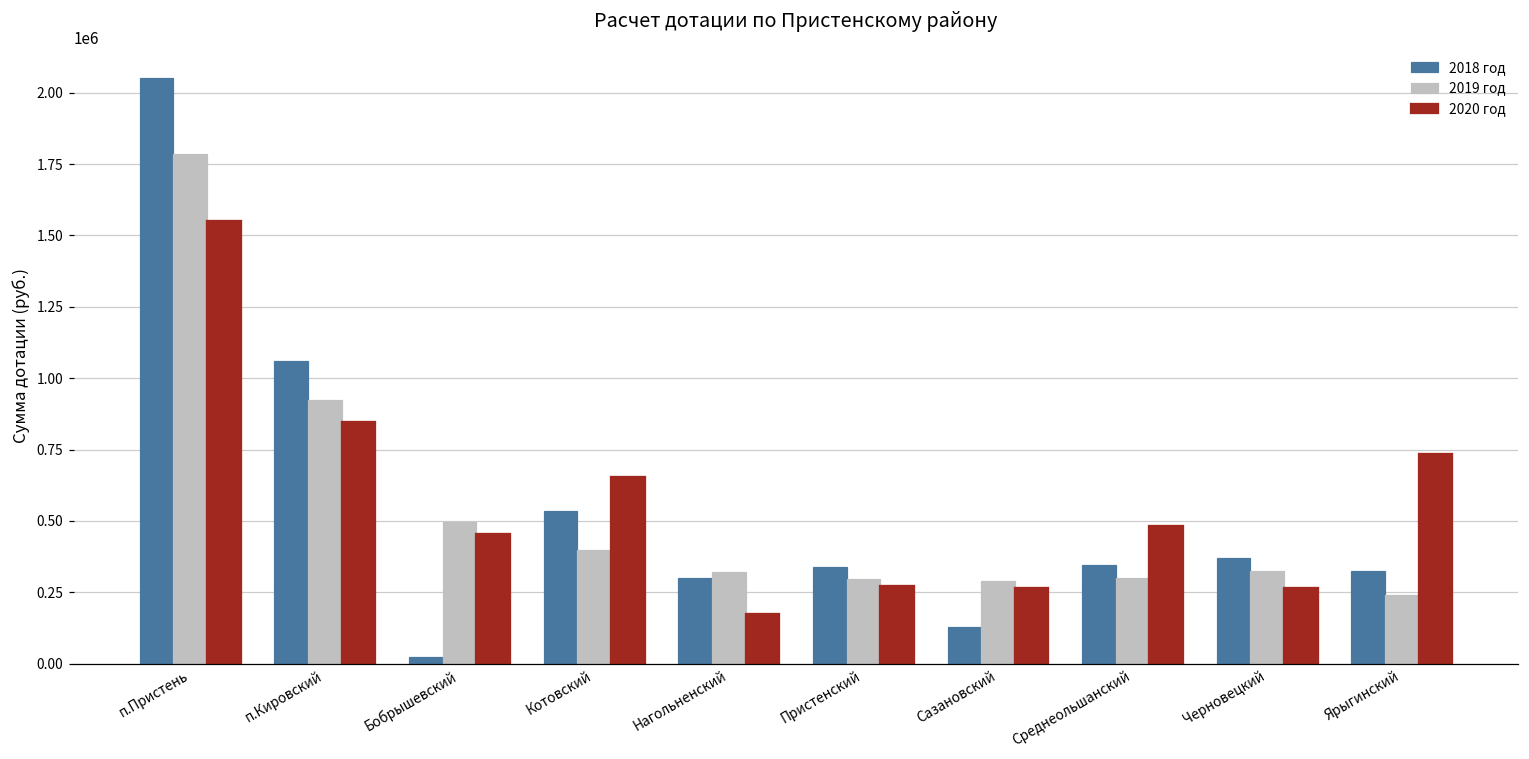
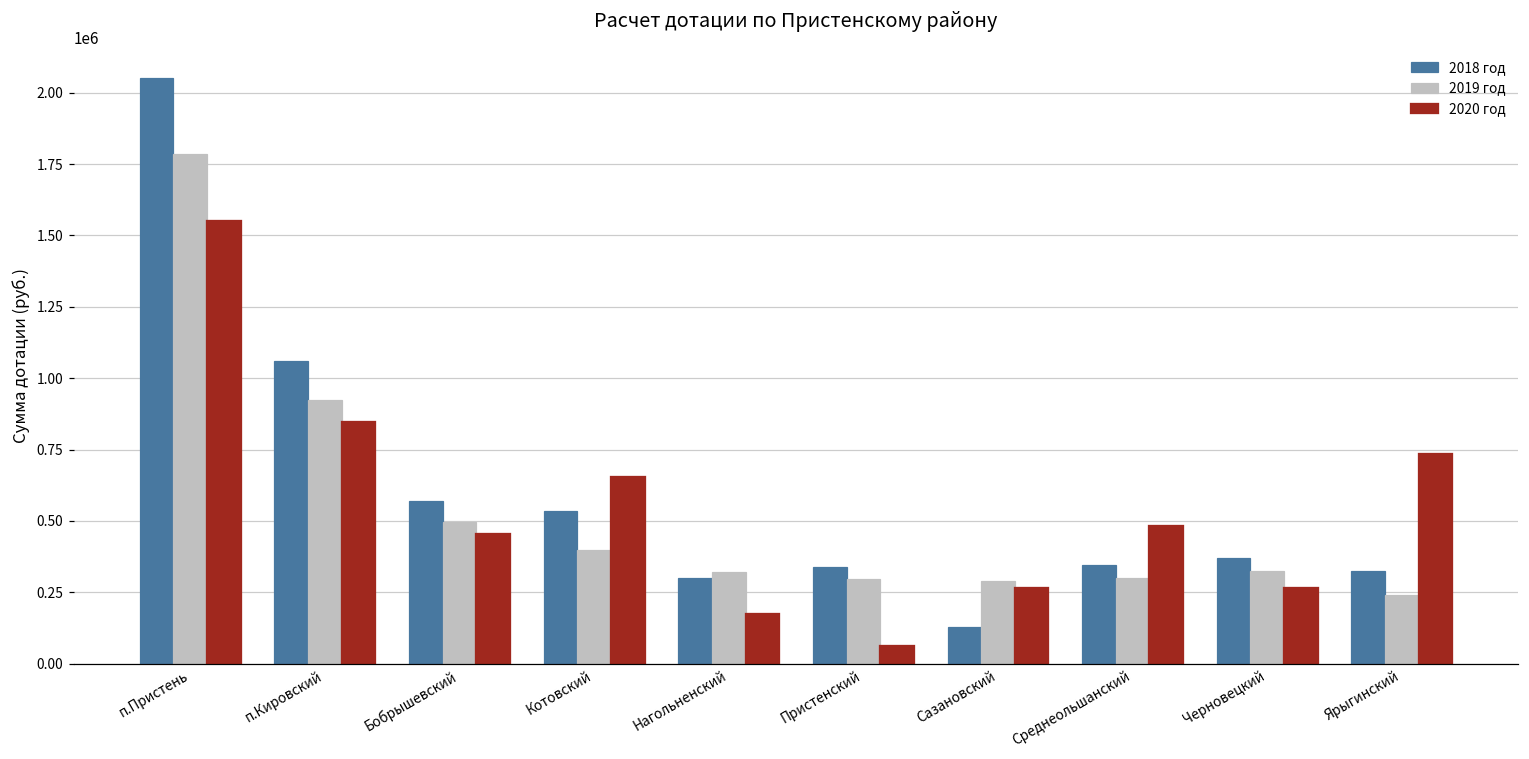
  {
    "2018 год": {
      "п.Пристень": 2050000,
      "п.Кировский": 1060000,
-     "Бобрышевский": 20000,
+     "Бобрышевский": 570000,
      "Котовский": 530000,
      "Нагольненский": 300000,
      "Пристенский": 340000,
      "Сазановский": 130000,
      "Среднеольшанский": 340000,
      "Черновецкий": 370000,
      "Ярыгинский": 330000
    },
    "2019 год": {
      "п.Пристень": 1790000,
      "п.Кировский": 920000,
      "Бобрышевский": 500000,
      "Котовский": 400000,
      "Нагольненский": 320000,
      "Пристенский": 290000,
      "Сазановский": 290000,
      "Среднеольшанский": 300000,
      "Черновецкий": 320000,
      "Ярыгинский": 240000
    },
    "2020 год": {
      "п.Пристень": 1550000,
      "п.Кировский": 850000,
      "Бобрышевский": 460000,
      "Котовский": 650000,
      "Нагольненский": 170000,
-     "Пристенский": 270000,
+     "Пристенский": 60000,
      "Сазановский": 270000,
      "Среднеольшанский": 480000,
      "Черновецкий": 270000,
      "Ярыгинский": 730000
    }
  }
